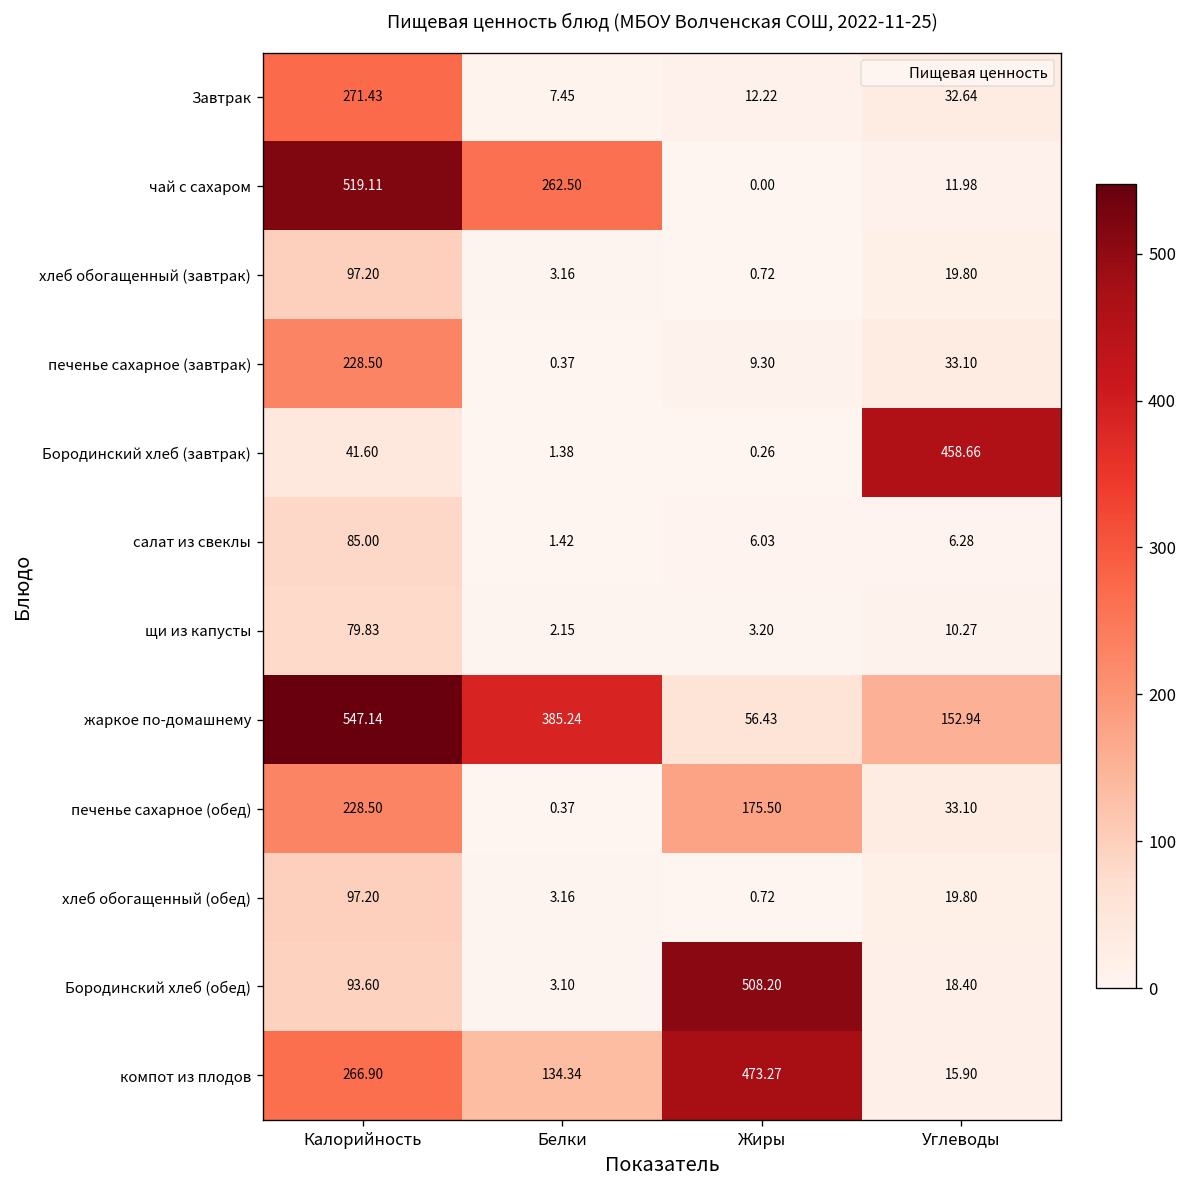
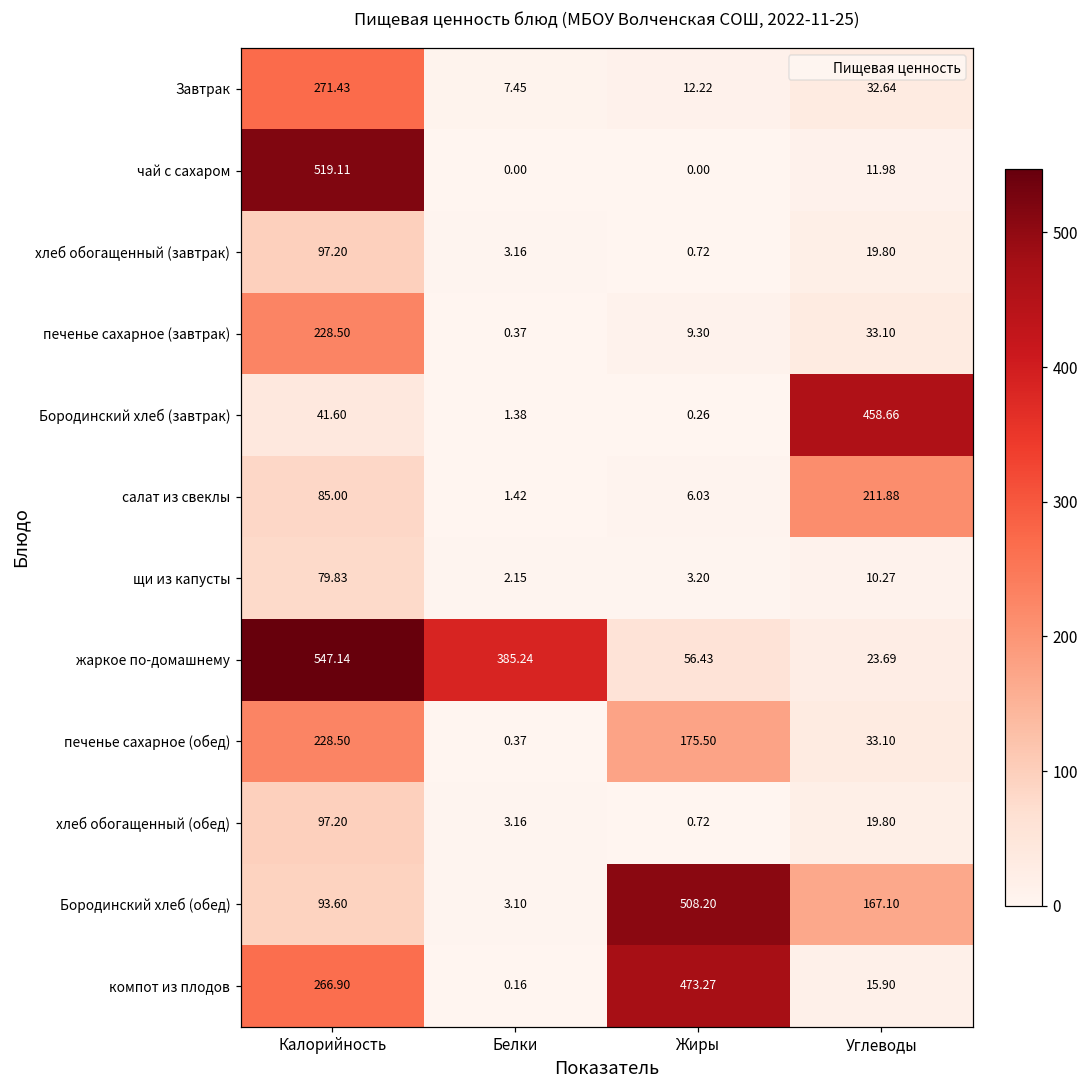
  {
    "Завтрак": {
      "Калорийность": 271.43,
      "Белки": 7.45,
      "Жиры": 12.22,
      "Углеводы": 32.64
    },
    "чай с сахаром": {
      "Калорийность": 519.11,
-     "Белки": 262.50,
+     "Белки": 0.00,
      "Жиры": 0.00,
      "Углеводы": 11.98
    },
    "хлеб обогащенный (завтрак)": {
      "Калорийность": 97.20,
      "Белки": 3.16,
      "Жиры": 0.72,
      "Углеводы": 19.80
    },
    "печенье сахарное (завтрак)": {
      "Калорийность": 228.50,
      "Белки": 0.37,
      "Жиры": 9.30,
      "Углеводы": 33.10
    },
    "Бородинский хлеб (завтрак)": {
      "Калорийность": 41.60,
      "Белки": 1.38,
      "Жиры": 0.26,
      "Углеводы": 458.66
    },
    "салат из свеклы": {
      "Калорийность": 85.00,
      "Белки": 1.42,
      "Жиры": 6.03,
-     "Углеводы": 6.28
+     "Углеводы": 211.88
    },
    "щи из капусты": {
      "Калорийность": 79.83,
      "Белки": 2.15,
      "Жиры": 3.20,
      "Углеводы": 10.27
    },
    "жаркое по-домашнему": {
      "Калорийность": 547.14,
      "Белки": 385.24,
      "Жиры": 56.43,
-     "Углеводы": 152.94
+     "Углеводы": 23.69
    },
    "печенье сахарное (обед)": {
      "Калорийность": 228.50,
      "Белки": 0.37,
      "Жиры": 175.50,
      "Углеводы": 33.10
    },
    "хлеб обогащенный (обед)": {
      "Калорийность": 97.20,
      "Белки": 3.16,
      "Жиры": 0.72,
      "Углеводы": 19.80
    },
    "Бородинский хлеб (обед)": {
      "Калорийность": 93.60,
      "Белки": 3.10,
      "Жиры": 508.20,
-     "Углеводы": 18.40
+     "Углеводы": 167.10
    },
    "компот из плодов": {
      "Калорийность": 266.90,
-     "Белки": 134.34,
+     "Белки": 0.16,
      "Жиры": 473.27,
      "Углеводы": 15.90
    }
  }
